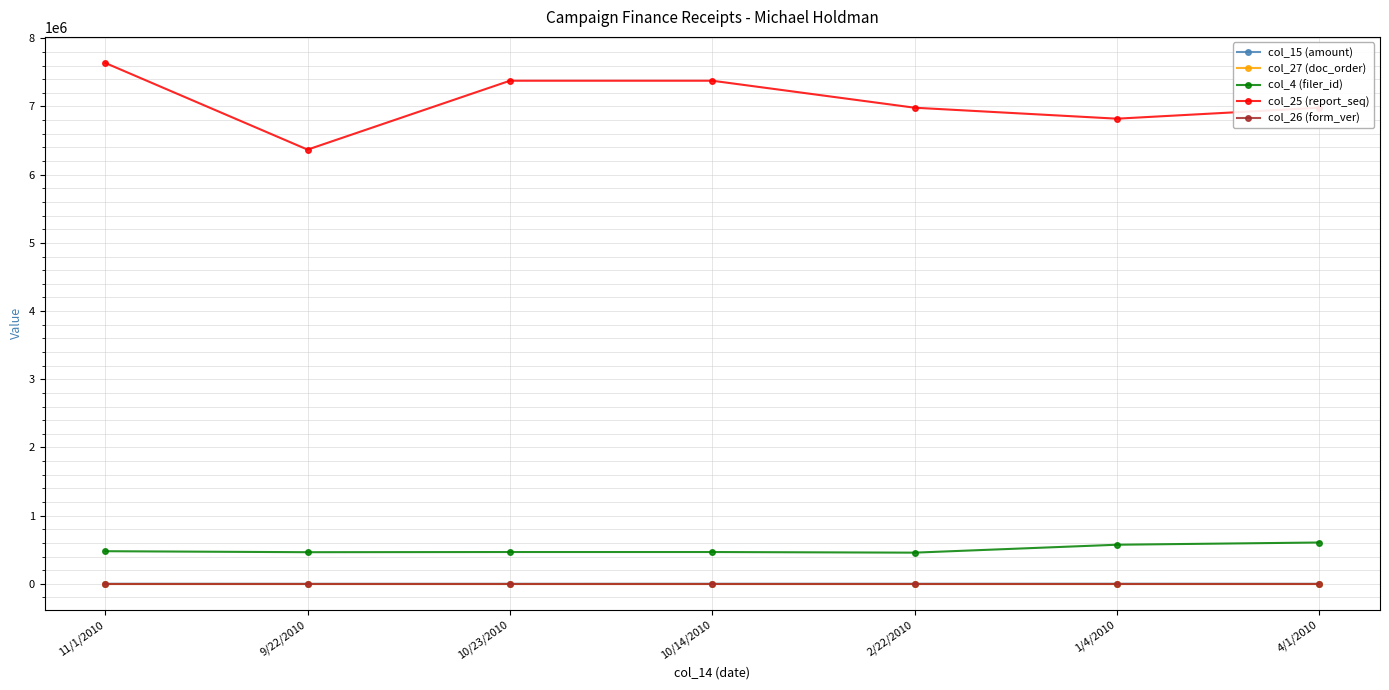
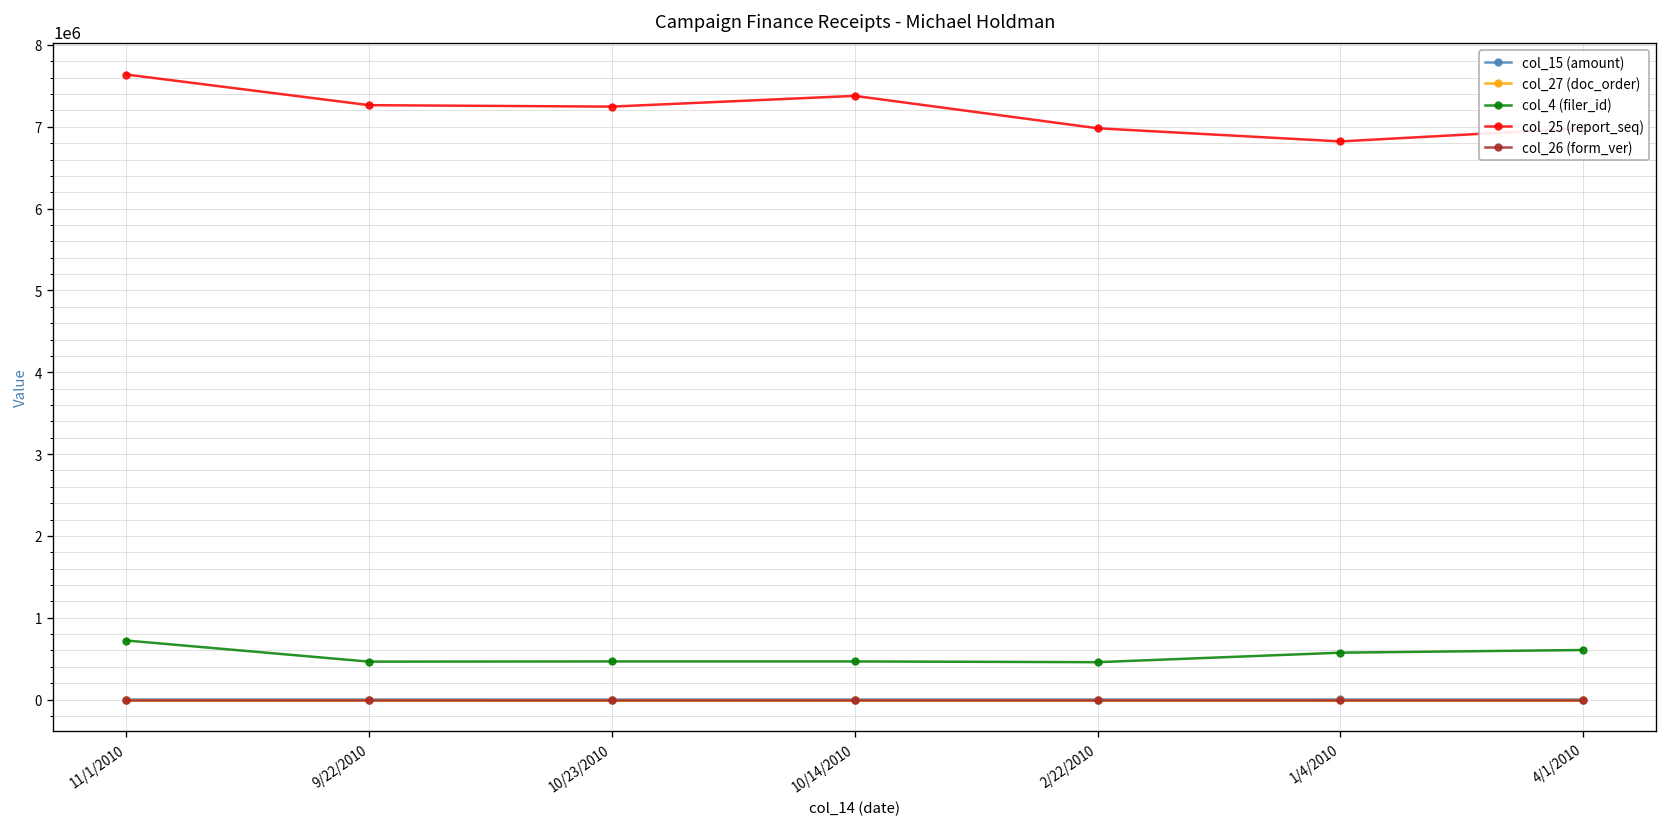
  {
    "col_26 (form_ver)": {
      "11/1/2010": 0,
      "9/22/2010": 0,
      "10/23/2010": 0,
      "10/14/2010": 0,
      "2/22/2010": 0,
      "1/4/2010": 0,
      "4/1/2010": 0
    },
    "col_4 (filer_id)": {
-     "11/1/2010": 500000,
+     "11/1/2010": 700000,
      "9/22/2010": 500000,
      "10/23/2010": 500000,
      "10/14/2010": 500000,
      "2/22/2010": 500000,
      "1/4/2010": 600000,
      "4/1/2010": 600000
    },
    "col_25 (report_seq)": {
      "11/1/2010": 7600000,
-     "9/22/2010": 6400000,
-     "10/23/2010": 7400000,
+     "9/22/2010": 7300000,
+     "10/23/2010": 7200000,
      "10/14/2010": 7400000,
      "2/22/2010": 7000000,
      "1/4/2010": 6800000
    }
  }
